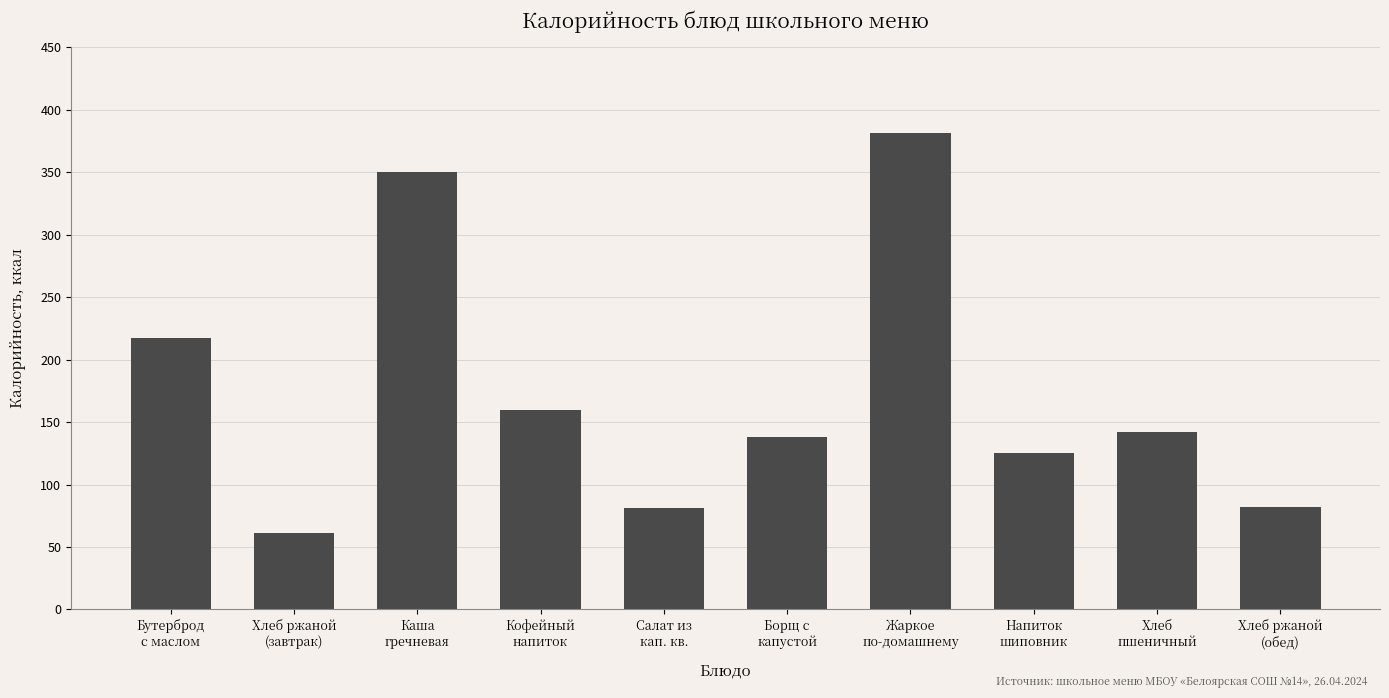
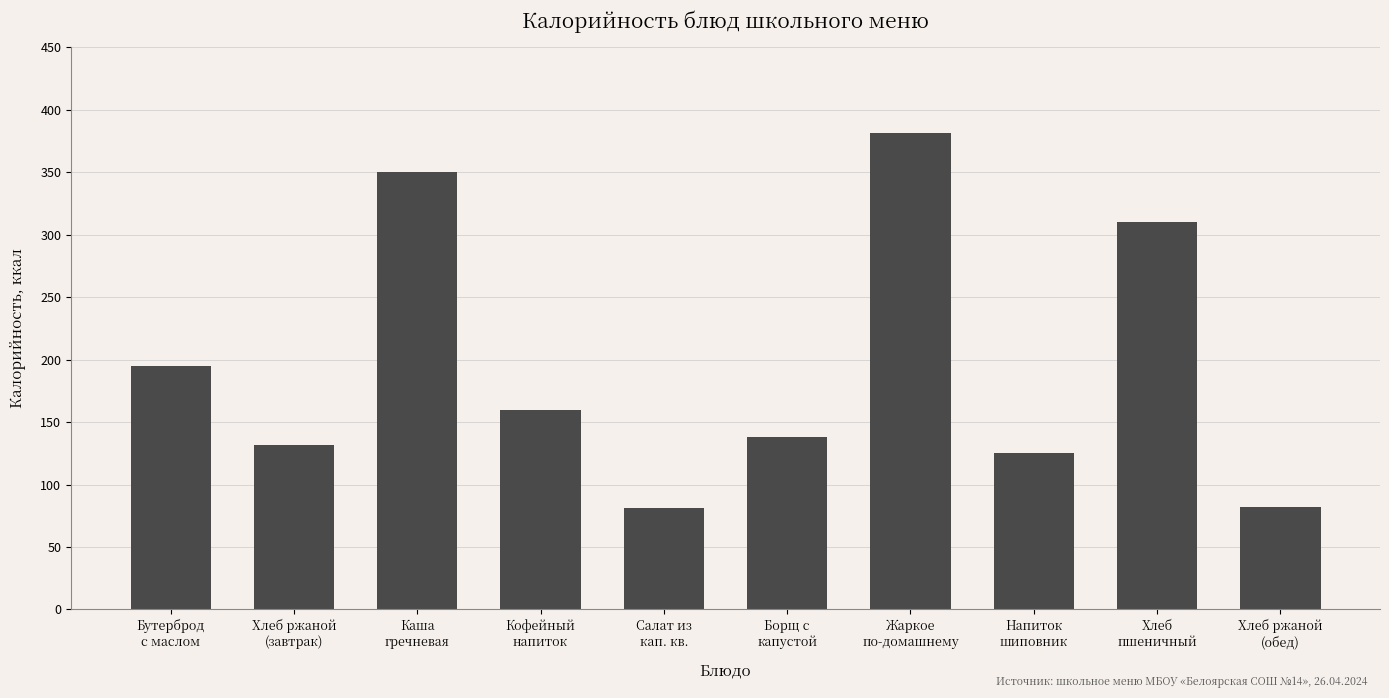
  {
-   "Бутерброд с маслом": 217,
-   "Хлеб ржаной (завтрак)": 61,
+   "Бутерброд с маслом": 195,
+   "Хлеб ржаной (завтрак)": 132,
    "Каша гречневая": 350,
    "Кофейный напиток": 160,
    "Салат из кап. кв.": 81,
    "Борщ с капустой": 138,
    "Жаркое по-домашнему": 381,
    "Напиток шиповник": 125,
-   "Хлеб пшеничный": 142,
+   "Хлеб пшеничный": 310,
    "Хлеб ржаной (обед)": 82
  }
